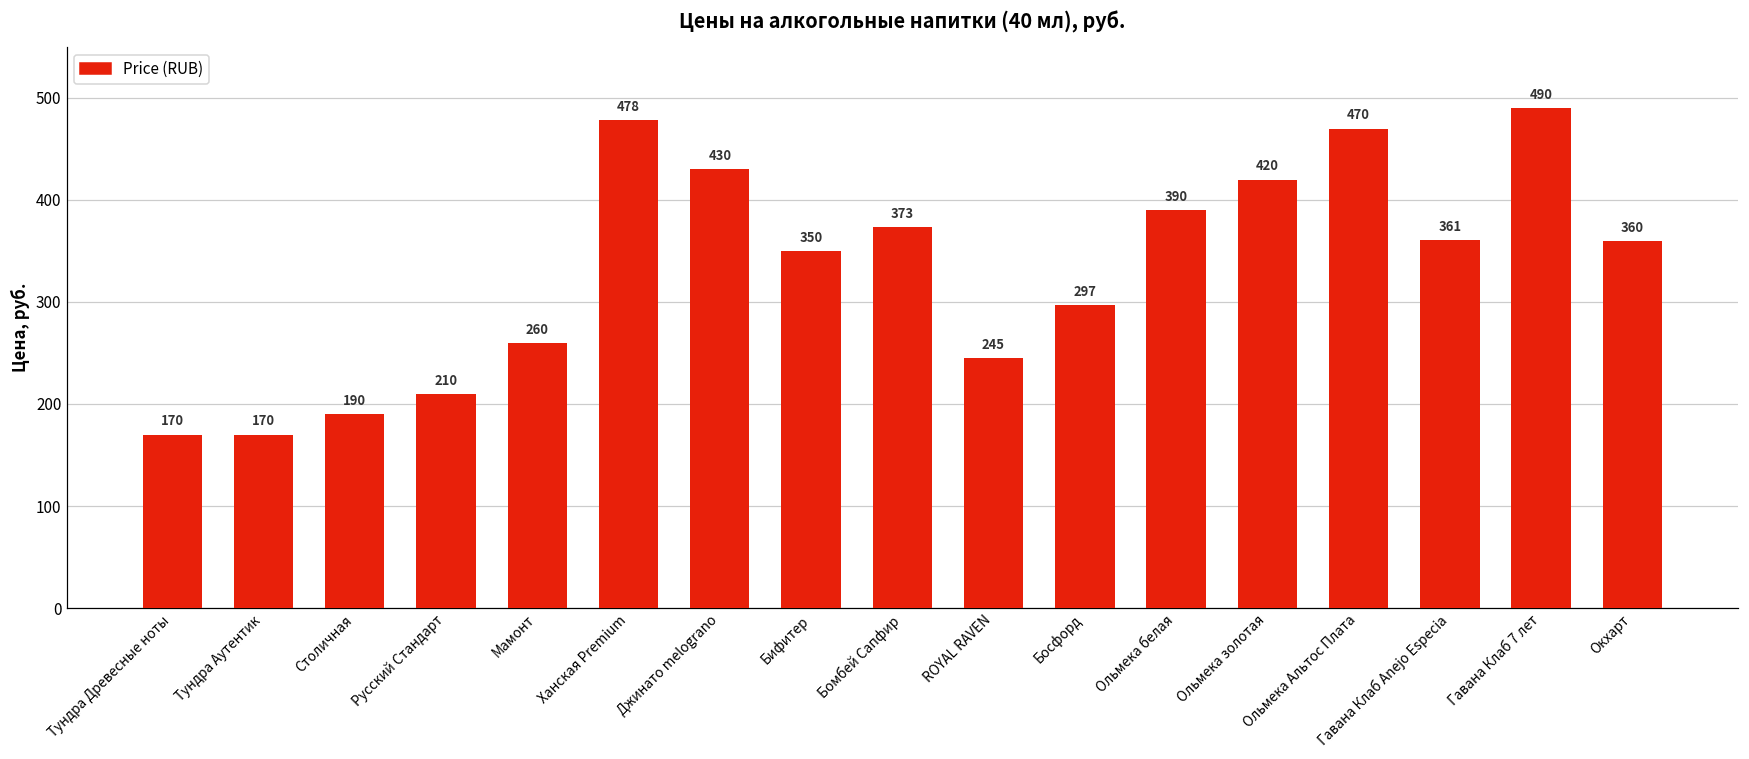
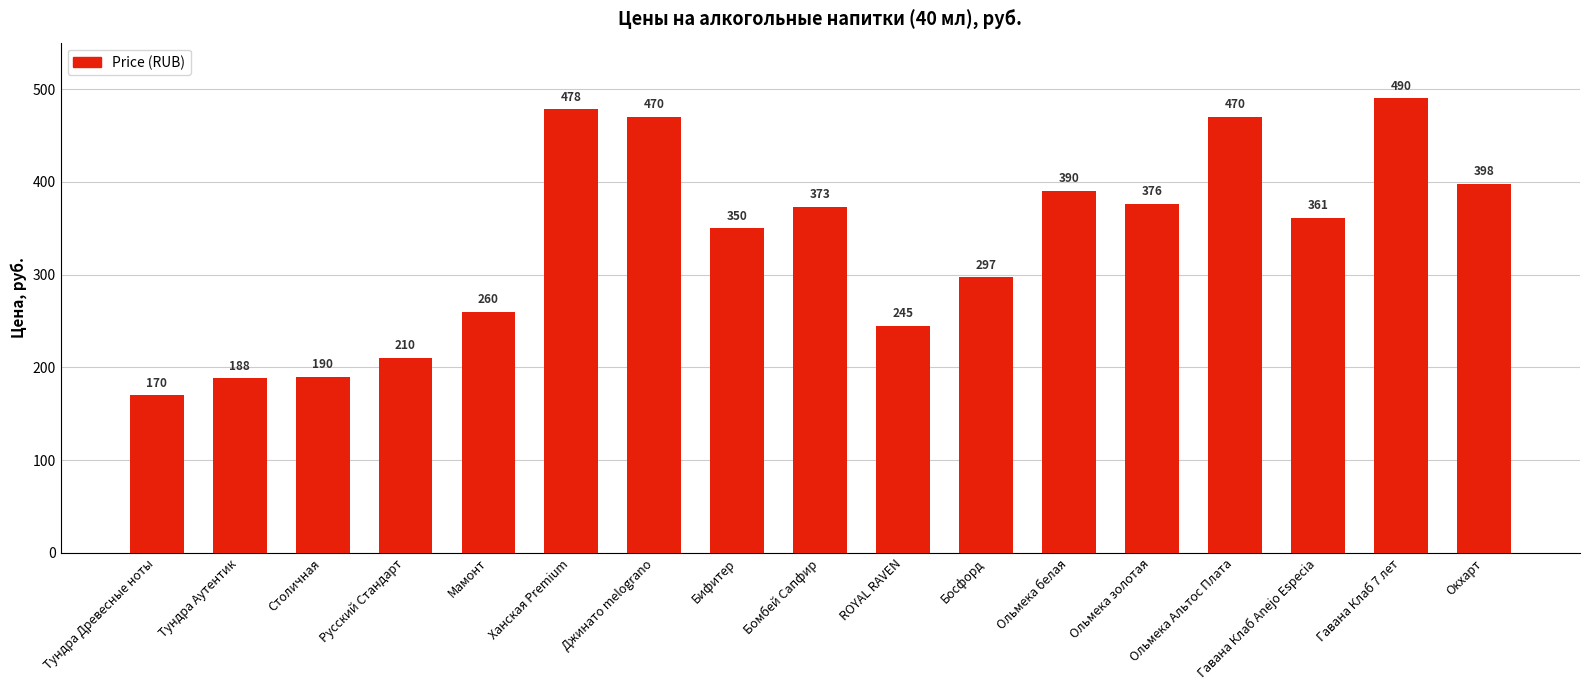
  {
    "Тундра Древесные ноты": 170,
-   "Тундра Аутентик": 170,
+   "Тундра Аутентик": 188,
    "Столичная": 190,
    "Русский Стандарт": 210,
    "Мамонт": 260,
    "Ханская Premium": 478,
-   "Джинато melograno": 430,
+   "Джинато melograno": 470,
    "Бифитер": 350,
    "Бомбей Сапфир": 373,
    "ROYAL RAVEN": 245,
    "Босфорд": 297,
    "Ольмека белая": 390,
-   "Ольмека золотая": 420,
+   "Ольмека золотая": 376,
    "Ольмека Альтос Плата": 470,
    "Гавана Клаб Anejo Especia": 361,
    "Гавана Клаб 7 лет": 490,
-   "Окхарт": 360
+   "Окхарт": 398
  }
